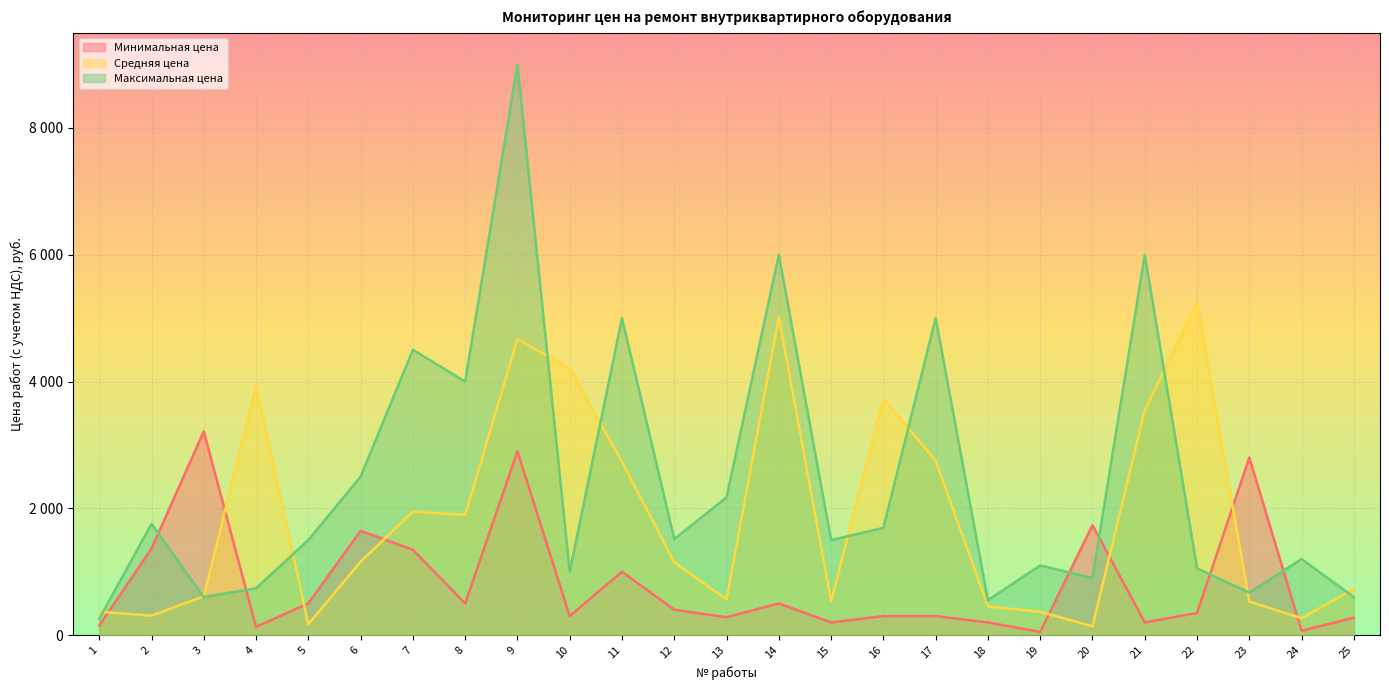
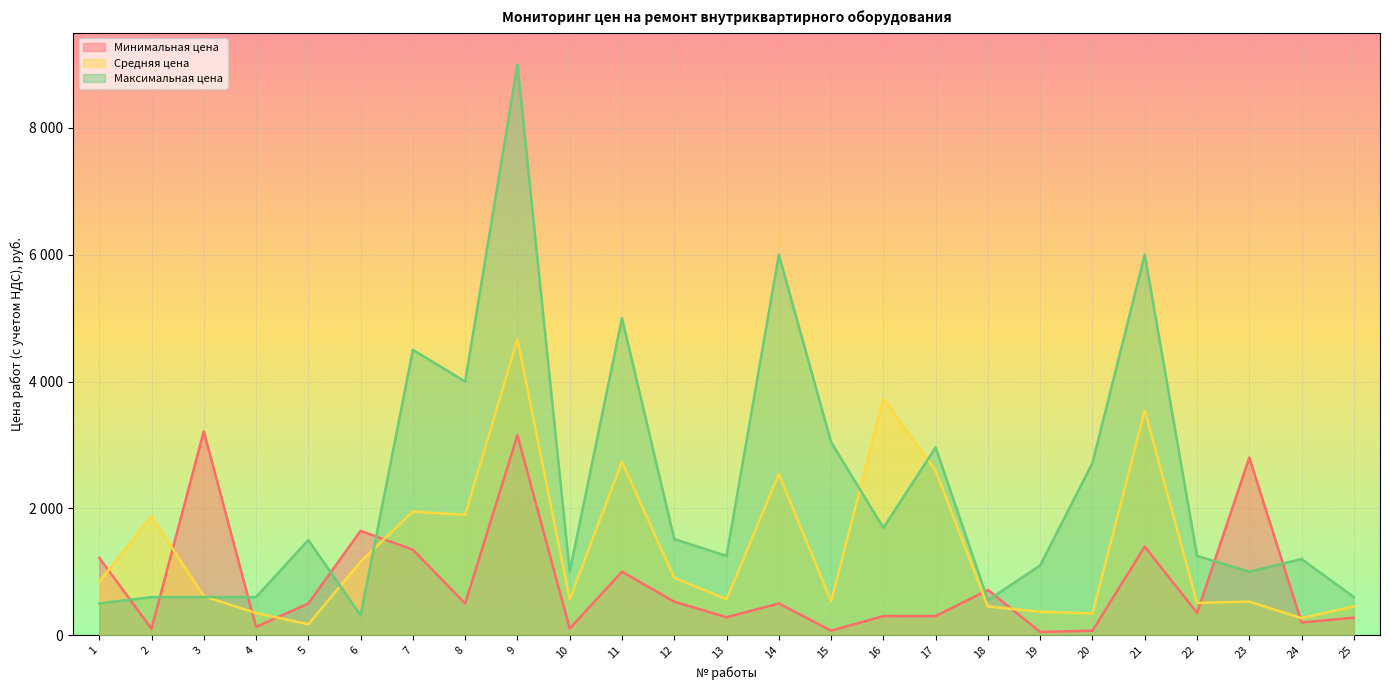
  {
    "Минимальная цена": {
-     "1": 200,
-     "2": 1400,
+     "1": 1200,
+     "2": 100,
      "3": 3200,
      "4": 100,
      "5": 500,
      "6": 1600,
      "7": 1300,
      "8": 500,
-     "9": 2900,
-     "10": 300,
+     "9": 3200,
+     "10": 100,
      "11": 1000,
-     "12": 400,
+     "12": 500,
      "13": 300,
      "14": 500,
-     "15": 200,
+     "15": 100,
      "16": 300,
      "17": 300,
-     "18": 200,
+     "18": 700,
      "19": 100,
-     "20": 1700,
-     "21": 200,
+     "20": 100,
+     "21": 1400,
      "22": 400,
      "23": 2800,
-     "24": 100,
+     "24": 200,
      "25": 300
    },
    "Средняя цена": {
-     "1": 400,
-     "2": 300,
-     "4": 3900,
+     "1": 800,
+     "2": 1900,
+     "4": 300,
      "5": 200,
      "6": 1200,
      "7": 1900,
      "8": 1900,
      "9": 4700,
-     "10": 4200,
+     "10": 600,
      "11": 2700,
-     "12": 1100,
+     "12": 900,
      "13": 600,
-     "14": 5000,
+     "14": 2500,
      "15": 500,
      "16": 3700,
-     "17": 2800,
+     "17": 2600,
      "18": 500,
      "19": 400,
-     "20": 100,
+     "20": 300,
      "21": 3500,
-     "22": 5200,
+     "22": 500,
      "23": 500,
      "24": 300,
-     "25": 700
+     "25": 500
    },
    "Максимальная цена": {
-     "1": 300,
-     "2": 1800,
-     "4": 700,
+     "1": 500,
+     "2": 600,
+     "4": 600,
      "5": 1500,
-     "6": 2500,
+     "6": 300,
      "7": 4500,
      "8": 4000,
      "9": 9000,
      "10": 1000,
      "11": 5000,
      "12": 1500,
-     "13": 2200,
+     "13": 1300,
      "14": 6000,
-     "15": 1500,
+     "15": 3000,
      "16": 1700,
-     "17": 5000,
+     "17": 3000,
      "18": 600,
      "19": 1100,
-     "20": 900,
+     "20": 2700,
      "21": 6000,
-     "22": 1100,
-     "23": 700,
+     "22": 1300,
+     "23": 1000,
      "24": 1200,
      "25": 600
    }
  }
